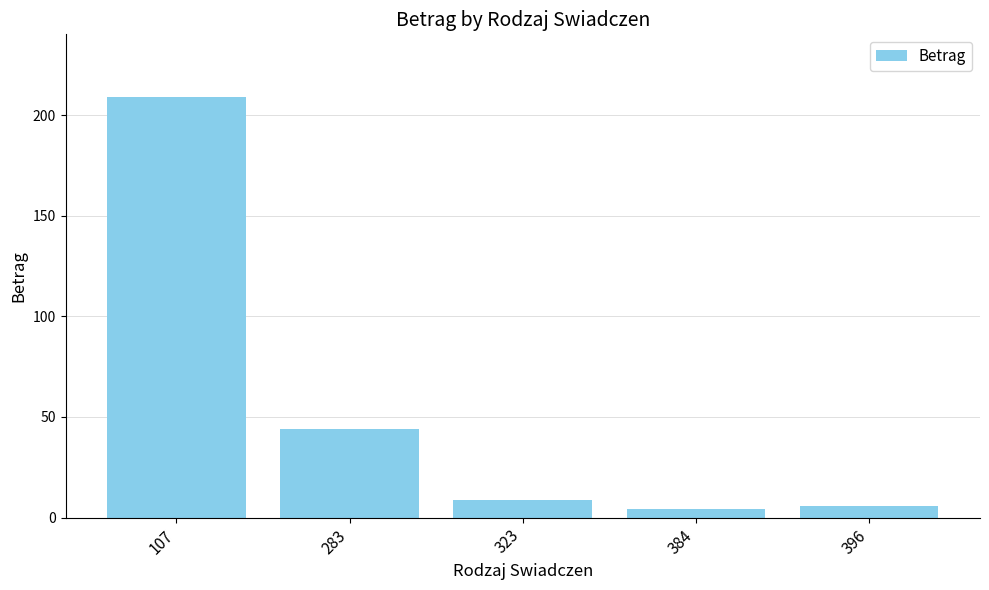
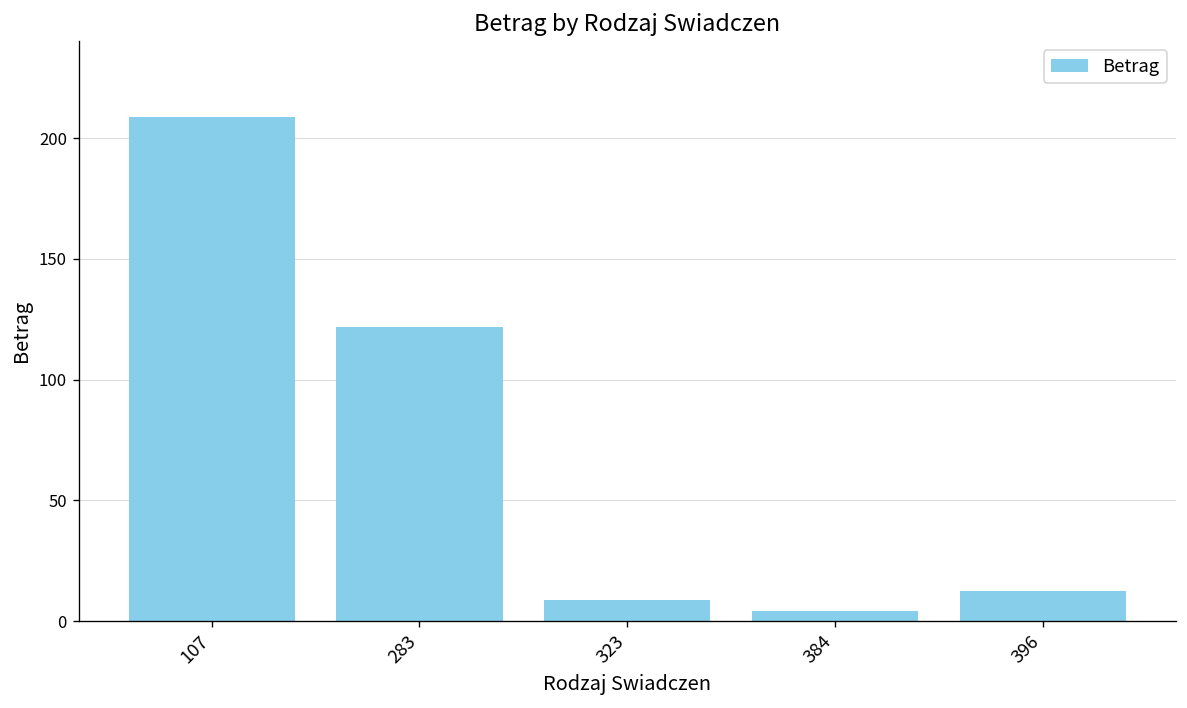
  {
    "107": 209,
-   "283": 44,
+   "283": 122,
    "323": 9,
    "384": 4,
-   "396": 6
+   "396": 12
  }
